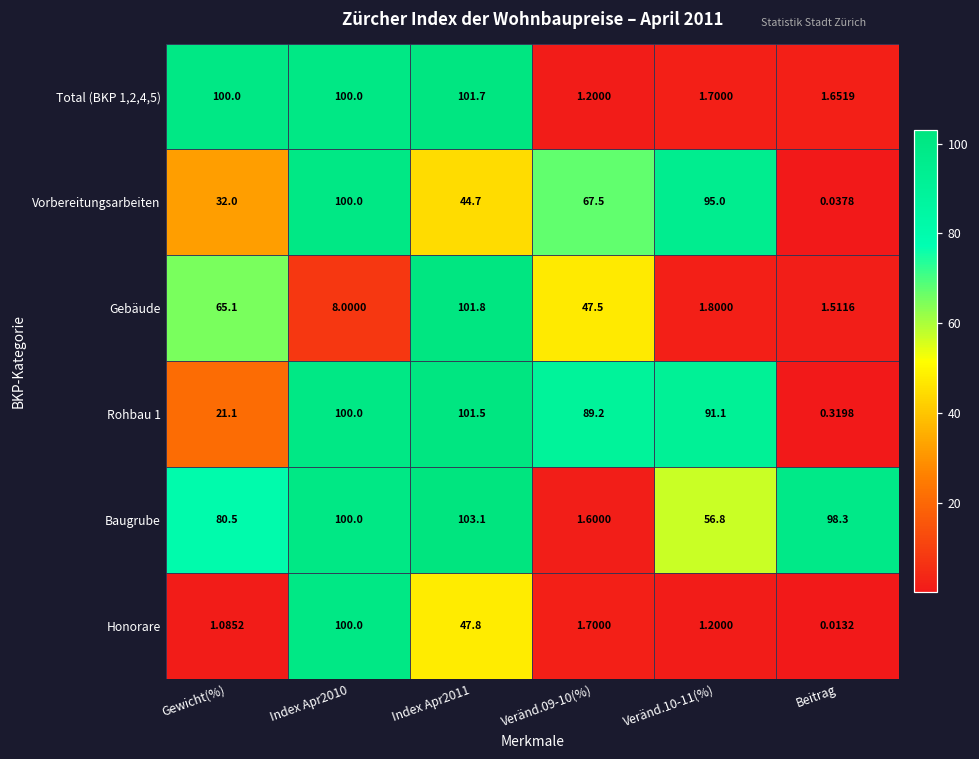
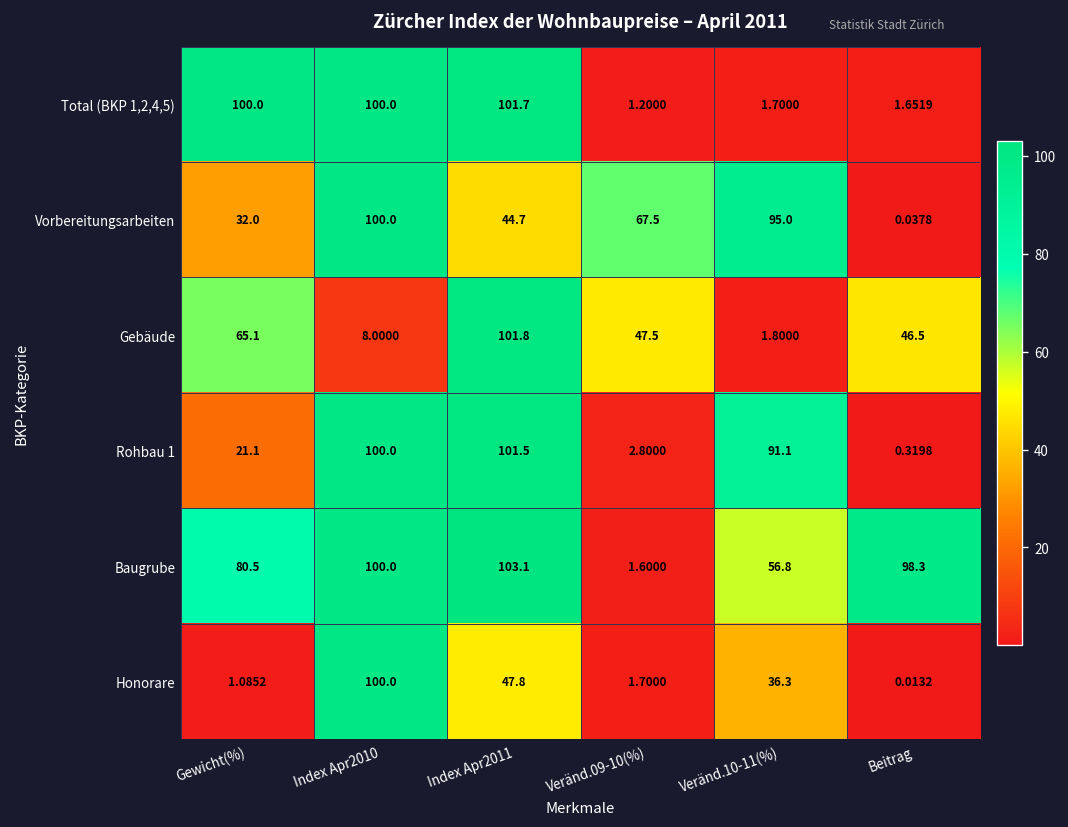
  {
    "Total (BKP 1,2,4,5)": {
      "Gewicht(%)": 100.0,
      "Index Apr2010": 100.0,
      "Index Apr2011": 101.7,
      "Veränd.09-10(%)": 1.2000,
      "Veränd.10-11(%)": 1.7000,
      "Beitrag": 1.6519
    },
    "Vorbereitungsarbeiten": {
      "Gewicht(%)": 32.0,
      "Index Apr2010": 100.0,
      "Index Apr2011": 44.7,
      "Veränd.09-10(%)": 67.5,
      "Veränd.10-11(%)": 95.0,
      "Beitrag": 0.0378
    },
    "Gebäude": {
      "Gewicht(%)": 65.1,
      "Index Apr2010": 8.0000,
      "Index Apr2011": 101.8,
      "Veränd.09-10(%)": 47.5,
      "Veränd.10-11(%)": 1.8000,
-     "Beitrag": 1.5116
+     "Beitrag": 46.5
    },
    "Rohbau 1": {
      "Gewicht(%)": 21.1,
      "Index Apr2010": 100.0,
      "Index Apr2011": 101.5,
-     "Veränd.09-10(%)": 89.2,
+     "Veränd.09-10(%)": 2.8000,
      "Veränd.10-11(%)": 91.1,
      "Beitrag": 0.3198
    },
    "Baugrube": {
      "Gewicht(%)": 80.5,
      "Index Apr2010": 100.0,
      "Index Apr2011": 103.1,
      "Veränd.09-10(%)": 1.6000,
      "Veränd.10-11(%)": 56.8,
      "Beitrag": 98.3
    },
    "Honorare": {
      "Gewicht(%)": 1.0852,
      "Index Apr2010": 100.0,
      "Index Apr2011": 47.8,
      "Veränd.09-10(%)": 1.7000,
-     "Veränd.10-11(%)": 1.2000,
+     "Veränd.10-11(%)": 36.3,
      "Beitrag": 0.0132
    }
  }
